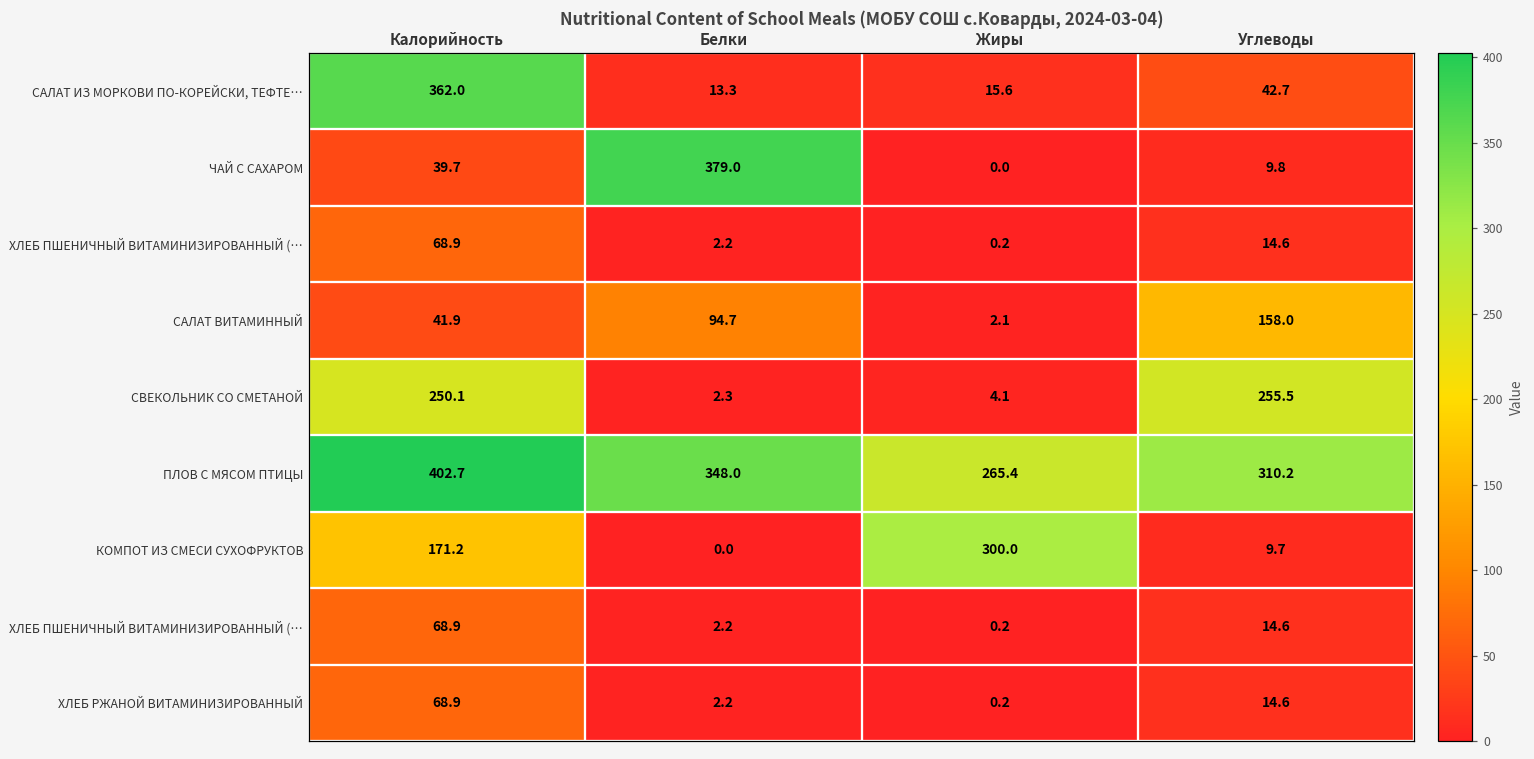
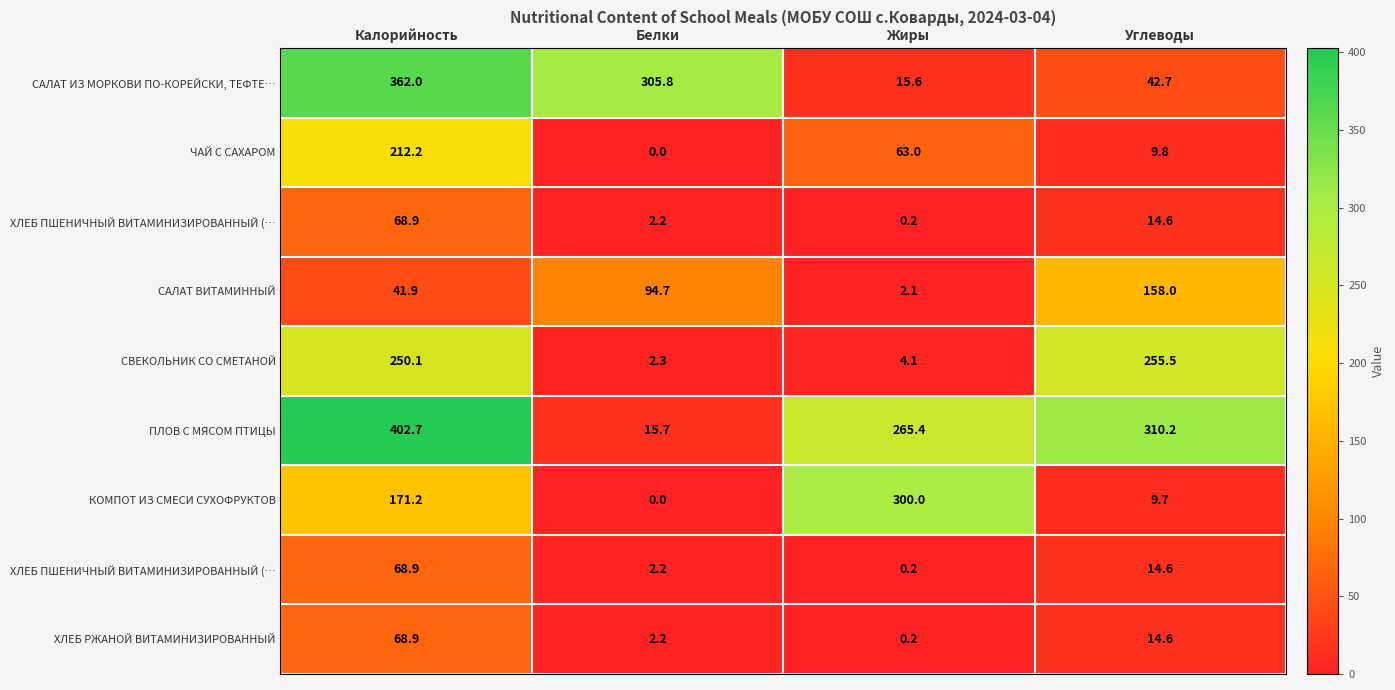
  {
    "САЛАТ ИЗ МОРКОВИ ПО-КОРЕЙСКИ, ТЕФТЕ…": {
      "Калорийность": 362.0,
-     "Белки": 13.3,
+     "Белки": 305.8,
      "Жиры": 15.6,
      "Углеводы": 42.7
    },
    "ЧАЙ С САХАРОМ": {
-     "Калорийность": 39.7,
-     "Белки": 379.0,
-     "Жиры": 0.0,
+     "Калорийность": 212.2,
+     "Белки": 0.0,
+     "Жиры": 63.0,
      "Углеводы": 9.8
    },
    "САЛАТ ВИТАМИННЫЙ": {
      "Калорийность": 41.9,
      "Белки": 94.7,
      "Жиры": 2.1,
      "Углеводы": 158.0
    },
    "СВЕКОЛЬНИК СО СМЕТАНОЙ": {
      "Калорийность": 250.1,
      "Белки": 2.3,
      "Жиры": 4.1,
      "Углеводы": 255.5
    },
    "ПЛОВ С МЯСОМ ПТИЦЫ": {
      "Калорийность": 402.7,
-     "Белки": 348.0,
+     "Белки": 15.7,
      "Жиры": 265.4,
      "Углеводы": 310.2
    },
    "КОМПОТ ИЗ СМЕСИ СУХОФРУКТОВ": {
      "Калорийность": 171.2,
      "Белки": 0.0,
      "Жиры": 300.0,
      "Углеводы": 9.7
    },
    "ХЛЕБ РЖАНОЙ ВИТАМИНИЗИРОВАННЫЙ": {
      "Калорийность": 68.9,
      "Белки": 2.2,
      "Жиры": 0.2,
      "Углеводы": 14.6
    }
  }
